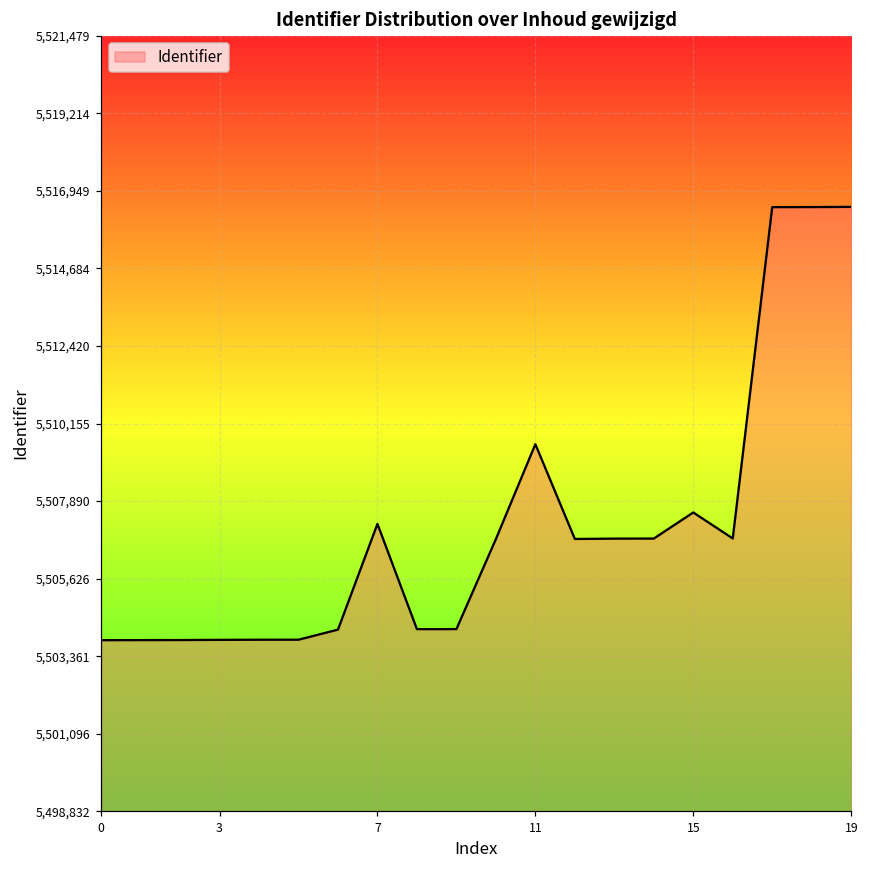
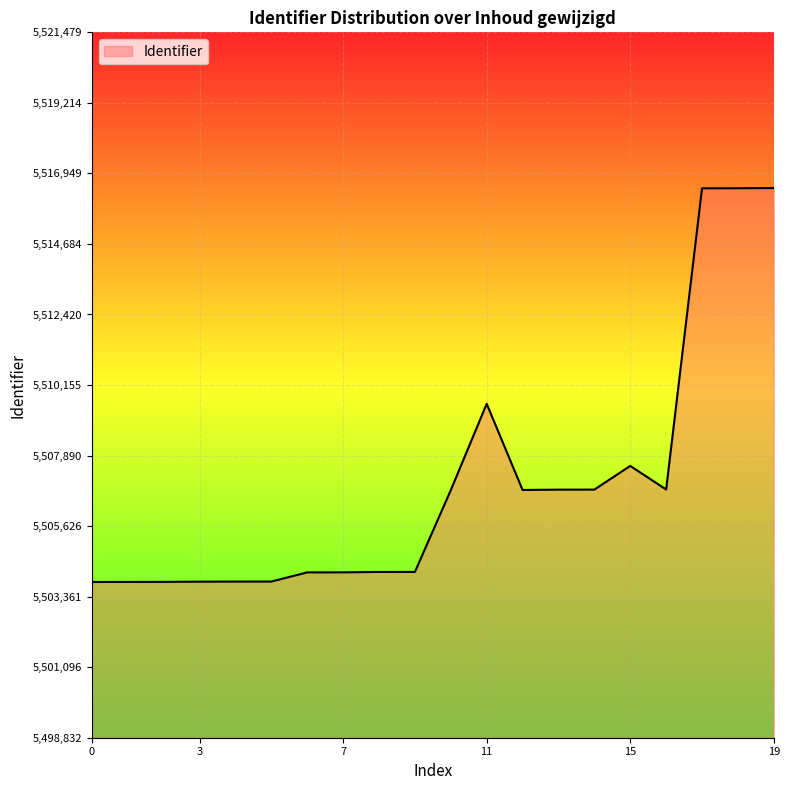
  {
    "0": "5,503,800",
    "3": "5,503,800",
-   "7": "5,507,200",
+   "7": "5,504,100",
    "11": "5,509,600",
    "15": "5,507,600",
    "19": "5,516,500"
  }
